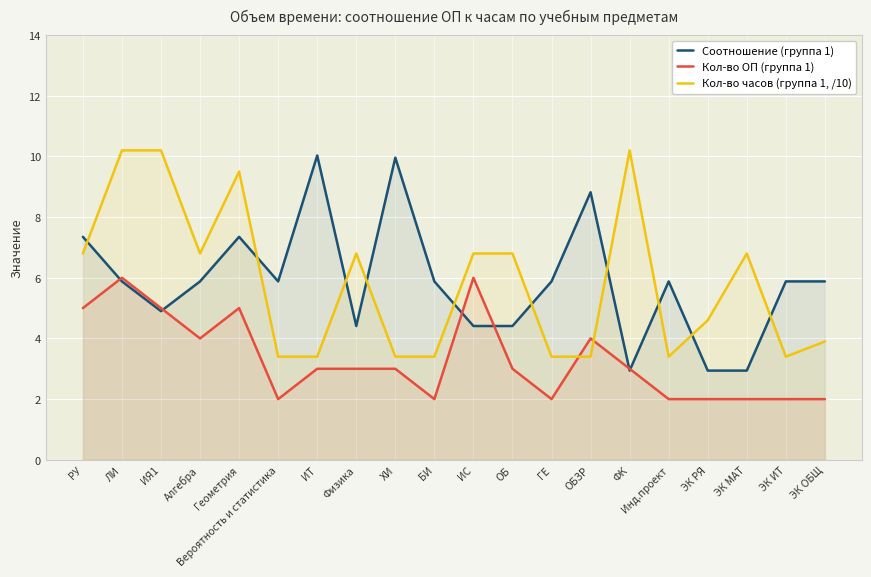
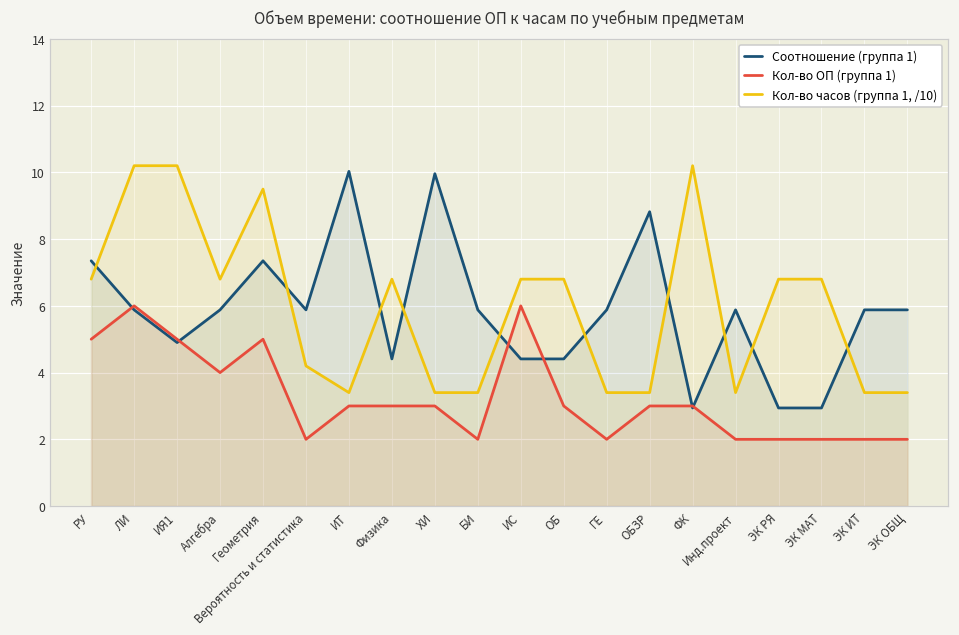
  {
    "Соотношение (группа 1)": {
      "РУ": 7.4,
      "ЛИ": 5.9,
      "ИЯ1": 4.9,
      "Алгебра": 5.9,
      "Геометрия": 7.4,
      "Вероятность и статистика": 5.9,
      "ИТ": 10.0,
      "Физика": 4.4,
      "ХИ": 10.0,
      "БИ": 5.9,
      "ИС": 4.4,
      "ОБ": 4.4,
      "ГЕ": 5.9,
      "ОБЗР": 8.8,
      "Инд.проект": 5.9,
      "ЭК РЯ": 2.9,
      "ЭК МАТ": 2.9,
      "ЭК ИТ": 5.9,
      "ЭК ОБЩ": 5.9
    },
    "Кол-во ОП (группа 1)": {
      "РУ": 5,
      "ЛИ": 6,
      "ИЯ1": 5,
      "Алгебра": 4,
      "Геометрия": 5,
      "Вероятность и статистика": 2,
      "ИТ": 3,
      "Физика": 3,
      "ХИ": 3,
      "БИ": 2,
      "ИС": 6,
      "ОБ": 3,
      "ГЕ": 2,
-     "ОБЗР": 4,
+     "ОБЗР": 3,
      "Инд.проект": 2,
      "ЭК РЯ": 2,
      "ЭК МАТ": 2,
      "ЭК ИТ": 2,
      "ЭК ОБЩ": 2
    },
    "Кол-во часов (группа 1, /10)": {
      "РУ": 6.8,
      "ЛИ": 10.2,
      "ИЯ1": 10.2,
      "Алгебра": 6.8,
      "Геометрия": 9.5,
-     "Вероятность и статистика": 3.4,
+     "Вероятность и статистика": 4.2,
      "ИТ": 3.4,
      "Физика": 6.8,
      "ХИ": 3.4,
      "БИ": 3.4,
      "ИС": 6.8,
      "ОБ": 6.8,
      "ГЕ": 3.4,
      "ОБЗР": 3.4,
      "ФК": 10.2,
      "Инд.проект": 3.4,
-     "ЭК РЯ": 4.6,
+     "ЭК РЯ": 6.8,
      "ЭК МАТ": 6.8,
      "ЭК ИТ": 3.4,
-     "ЭК ОБЩ": 3.9
+     "ЭК ОБЩ": 3.4
    }
  }
